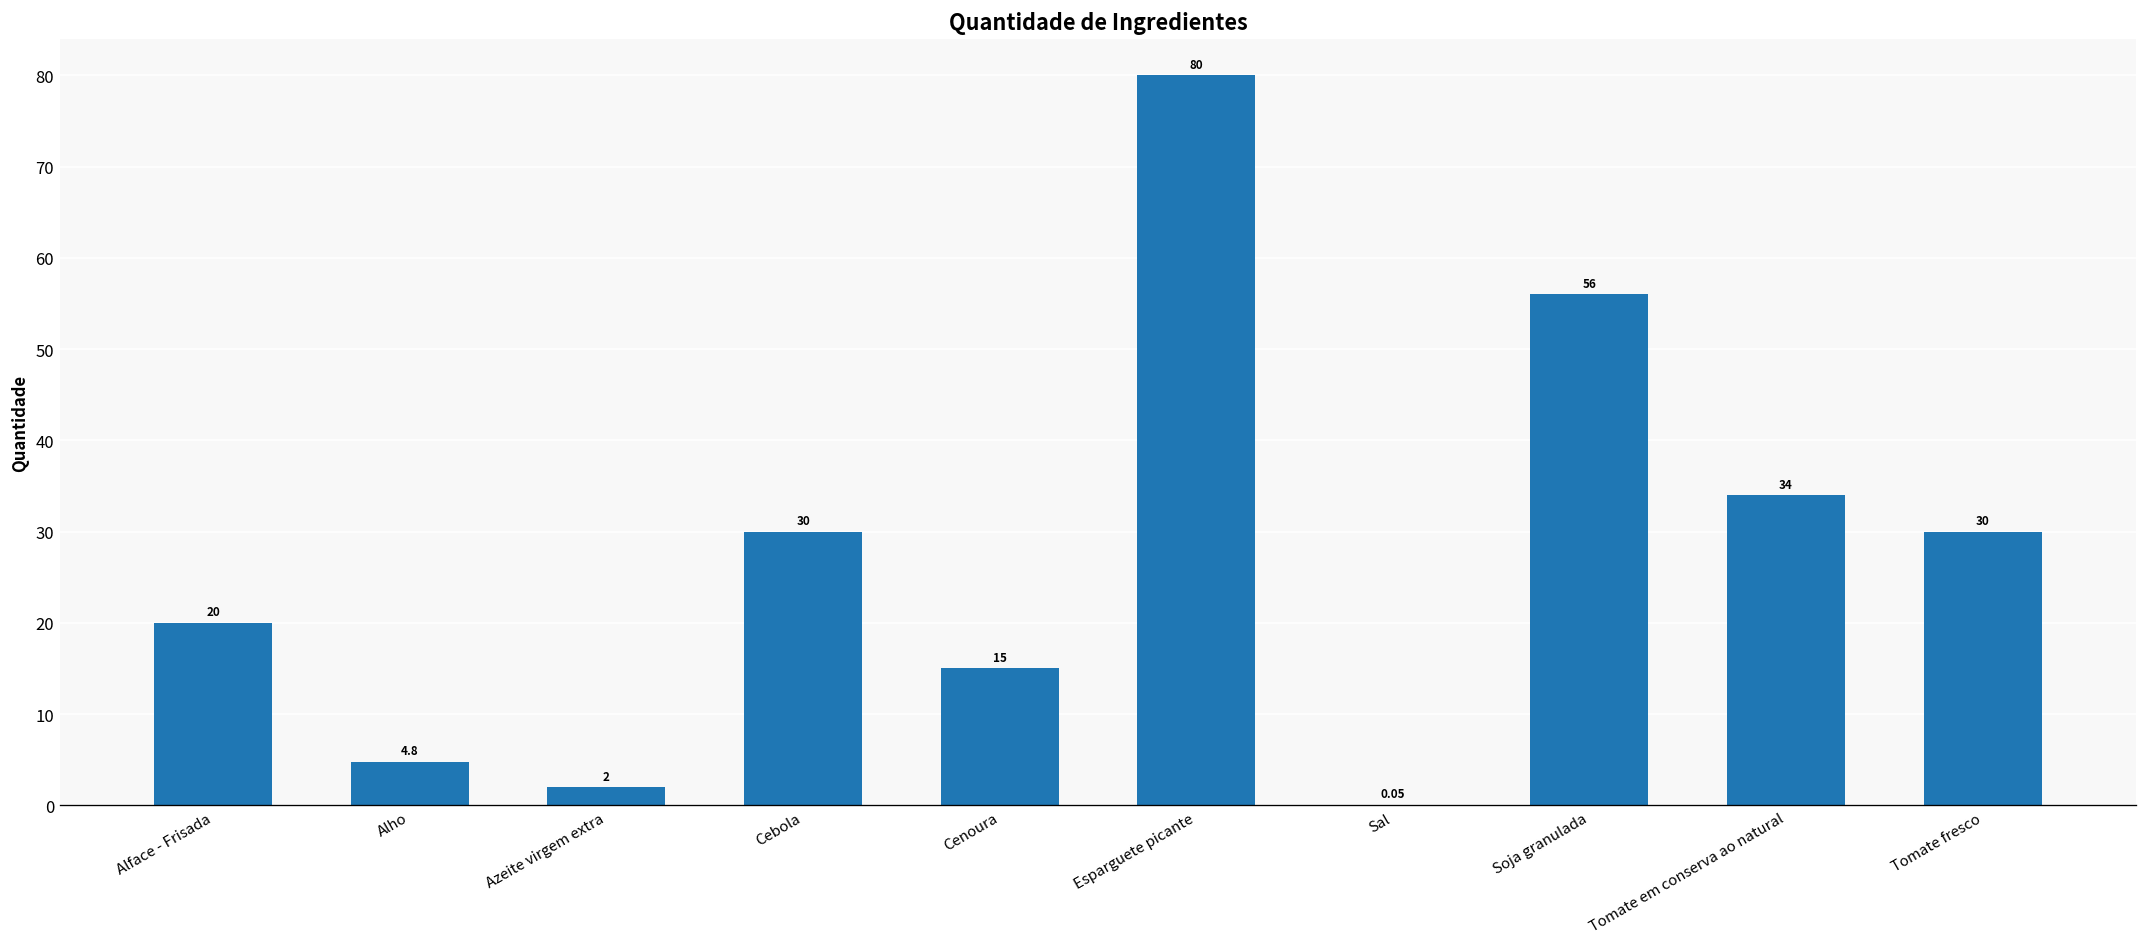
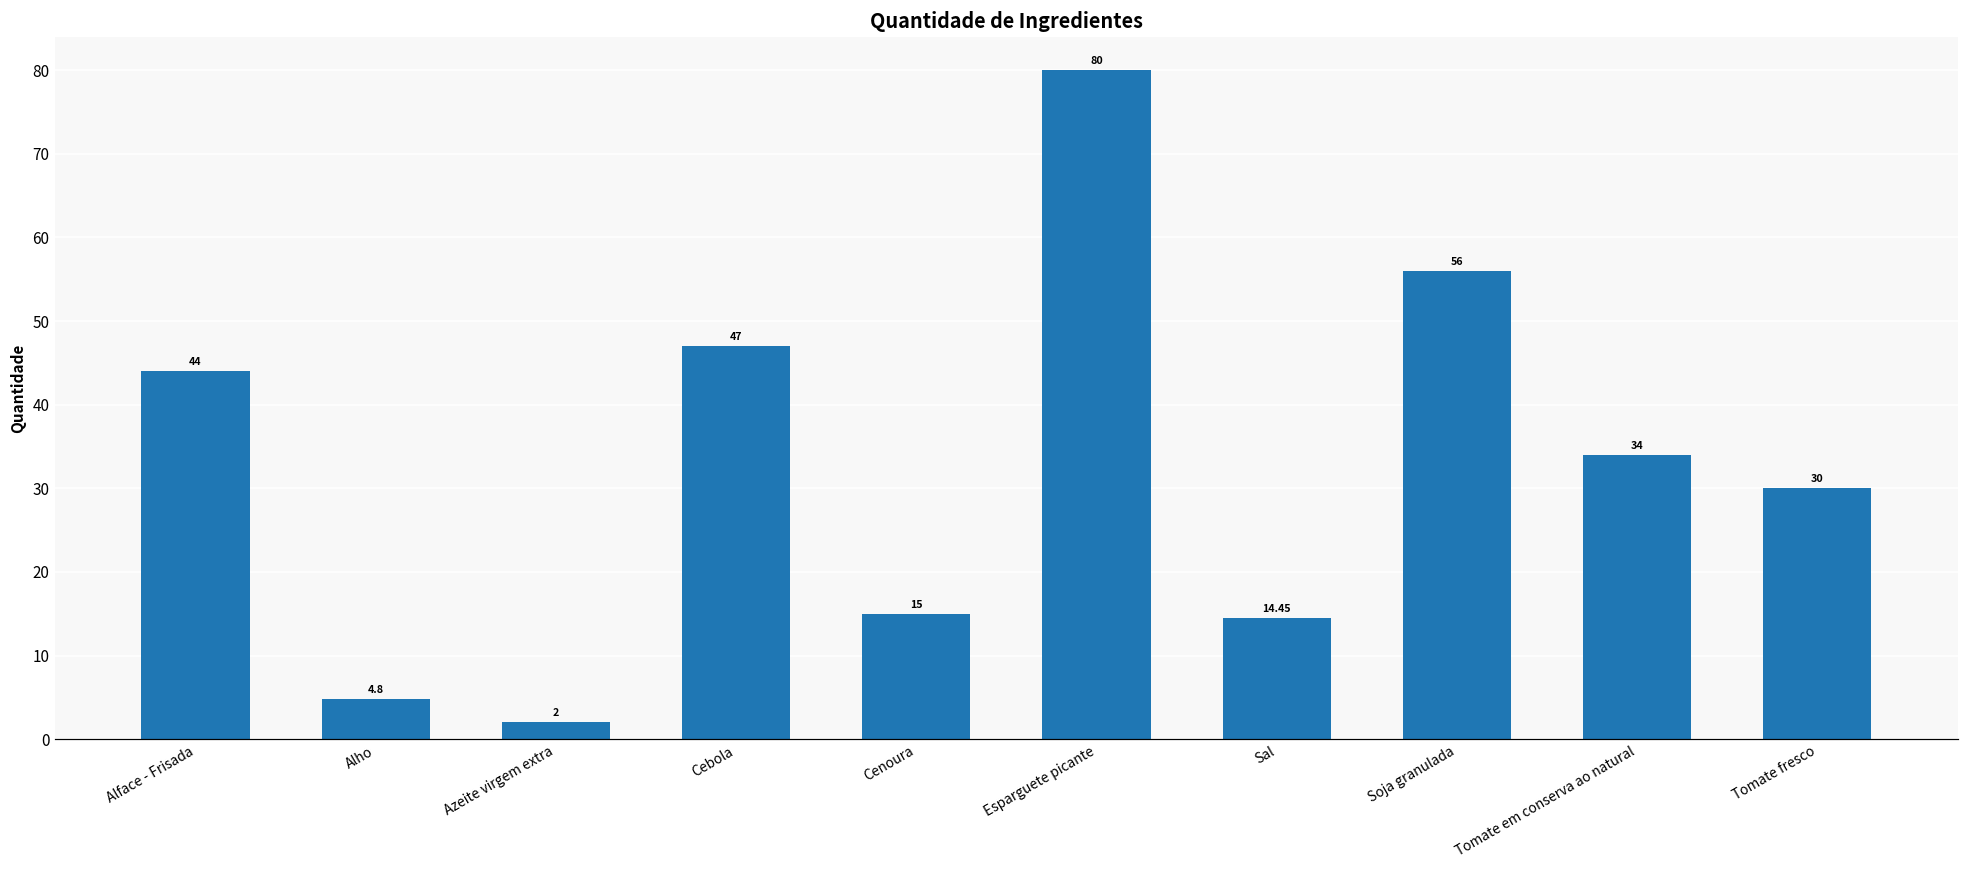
  {
-   "Alface - Frisada": 20,
+   "Alface - Frisada": 44,
    "Alho": 4.8,
    "Azeite virgem extra": 2,
-   "Cebola": 30,
+   "Cebola": 47,
    "Cenoura": 15,
    "Esparguete picante": 80,
-   "Sal": 0.05,
+   "Sal": 14.45,
    "Soja granulada": 56,
    "Tomate em conserva ao natural": 34,
    "Tomate fresco": 30
  }
